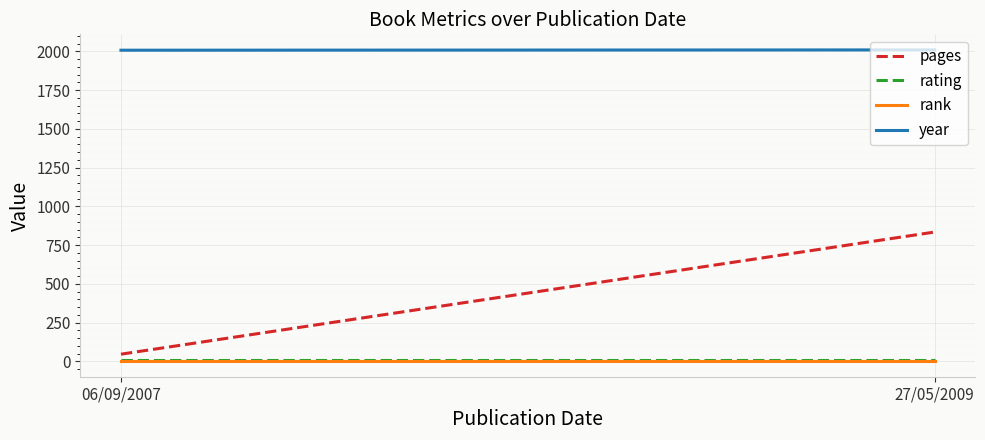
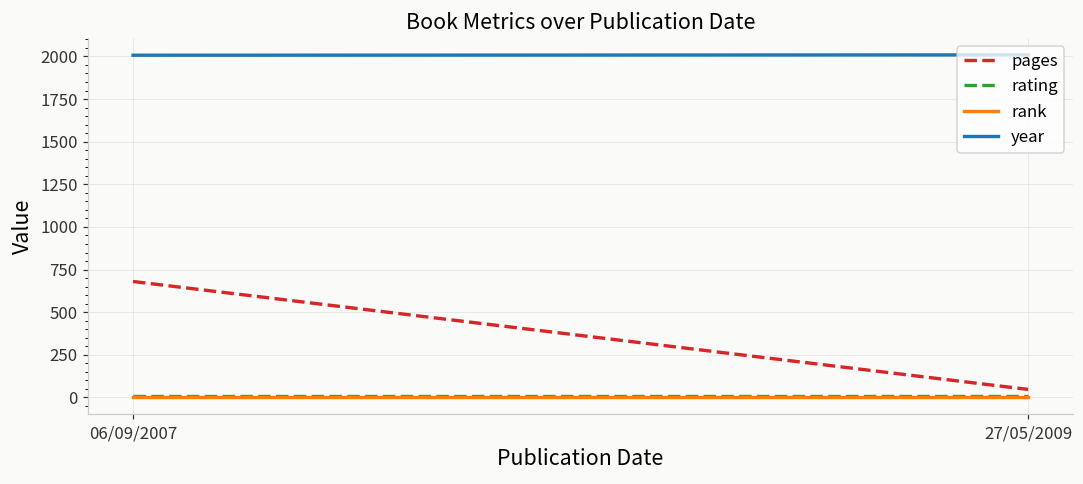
  {
    "pages": {
-     "06/09/2007": 50,
-     "27/05/2009": 830
+     "06/09/2007": 680,
+     "27/05/2009": 50
    },
    "year": {
      "06/09/2007": 2010
    }
  }
